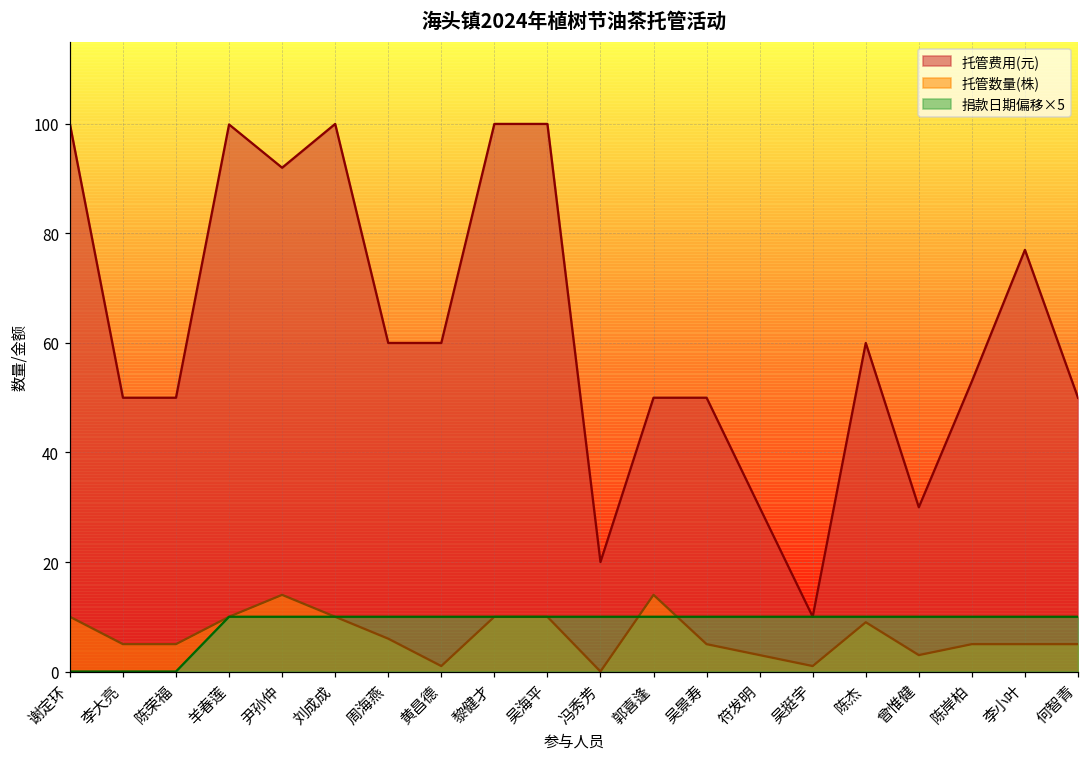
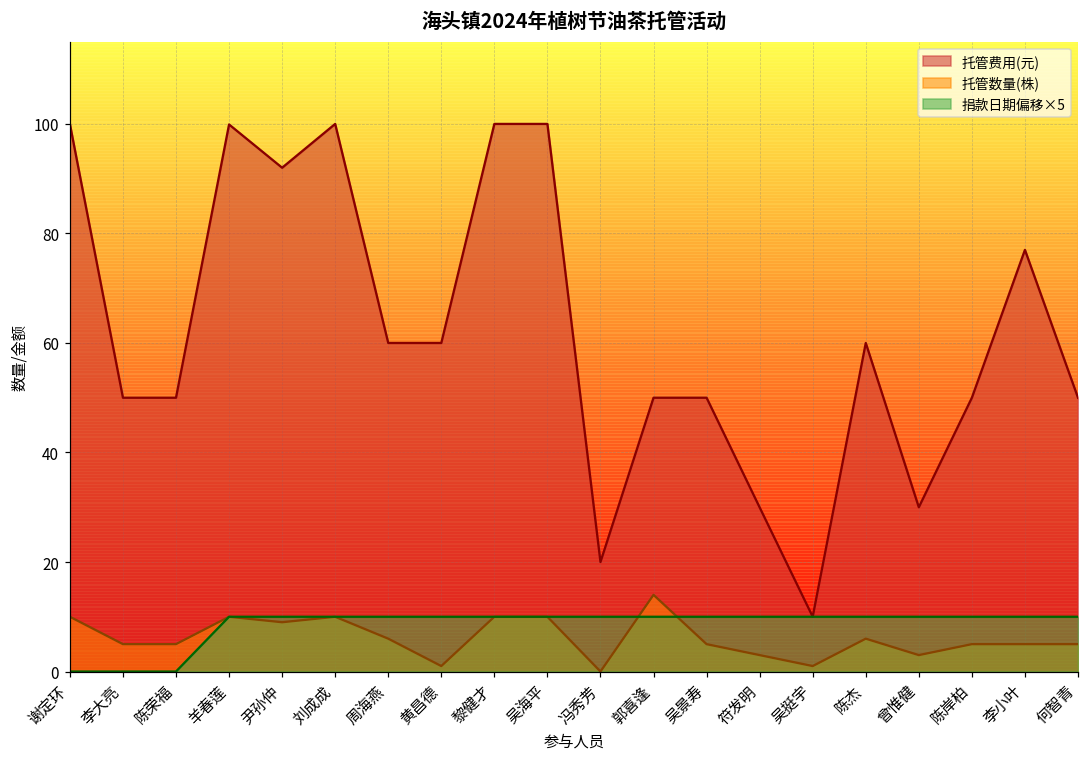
  {
    "托管费用(元)": {
      "谢定环": 100,
      "李大亮": 50,
      "陈荣福": 50,
      "羊春莲": 100,
      "尹孙仲": 92,
      "刘成成": 100,
      "周海燕": 60,
      "黄昌德": 60,
      "黎健才": 100,
      "吴海平": 100,
      "冯秀芳": 20,
      "郭喜逢": 50,
      "吴景寿": 50,
      "符发明": 30,
      "陈杰": 60,
      "曾惟健": 30,
-     "陈岸柏": 53,
+     "陈岸柏": 50,
      "李小叶": 77,
      "何智青": 50
    },
    "托管数量(株)": {
      "谢定环": 10,
      "李大亮": 5,
      "陈荣福": 5,
-     "尹孙仲": 14,
+     "尹孙仲": 9,
      "周海燕": 6,
      "黄昌德": 1,
      "冯秀芳": 0,
      "郭喜逢": 14,
      "吴景寿": 5,
      "符发明": 3,
      "吴挺宇": 1,
-     "陈杰": 9,
+     "陈杰": 6,
      "曾惟健": 3,
      "陈岸柏": 5,
      "李小叶": 5,
      "何智青": 5
    },
    "捐款日期偏移×5": {
      "谢定环": 0,
      "李大亮": 0,
      "陈荣福": 0,
      "尹孙仲": 10,
      "周海燕": 10,
      "黄昌德": 10,
      "冯秀芳": 10,
      "郭喜逢": 10,
      "吴景寿": 10,
      "符发明": 10,
      "陈杰": 10,
      "曾惟健": 10,
      "陈岸柏": 10,
      "李小叶": 10,
      "何智青": 10
    }
  }
